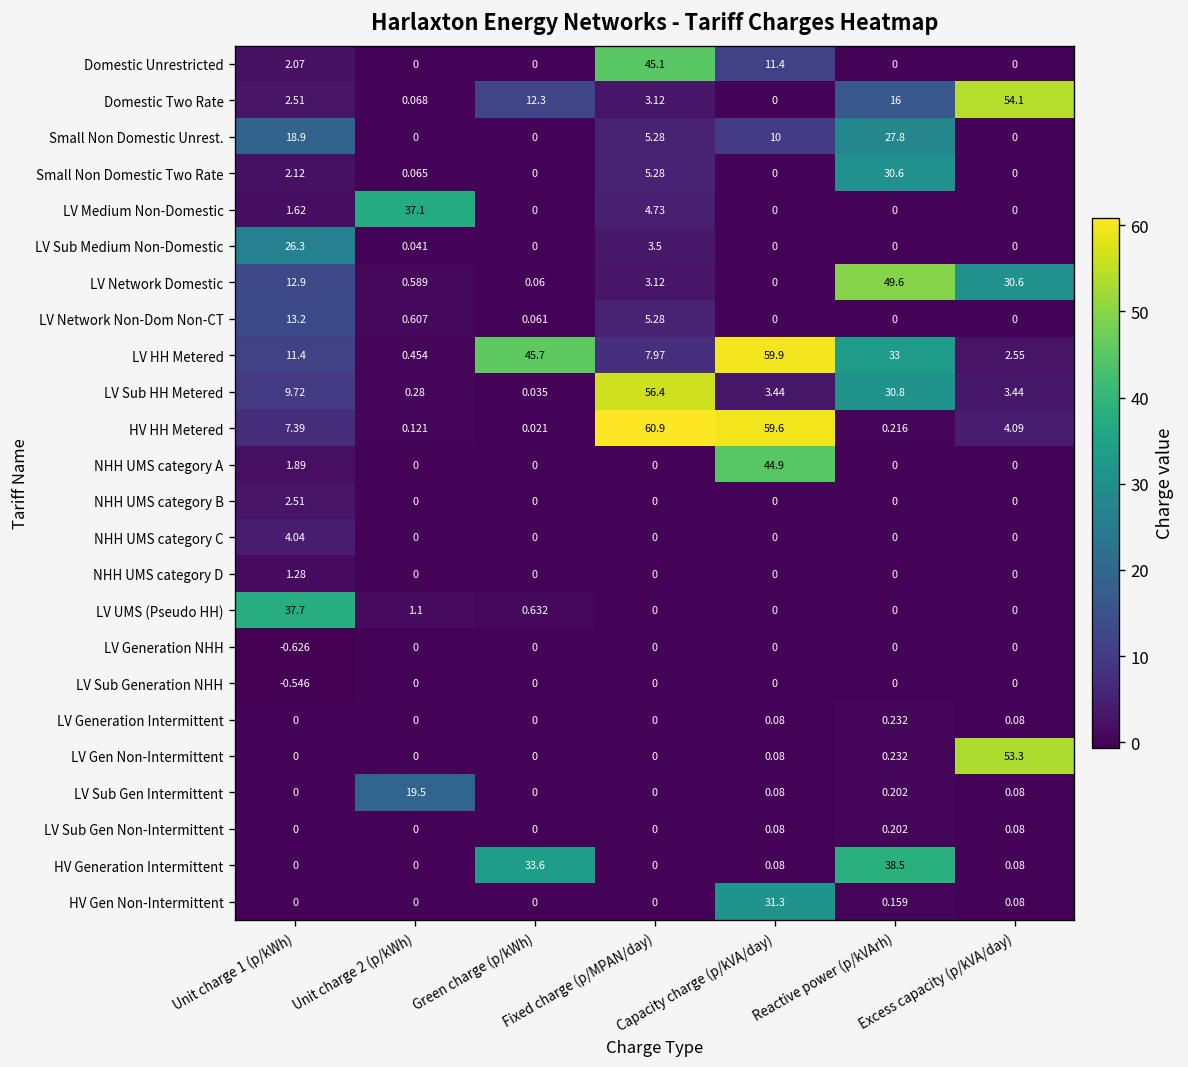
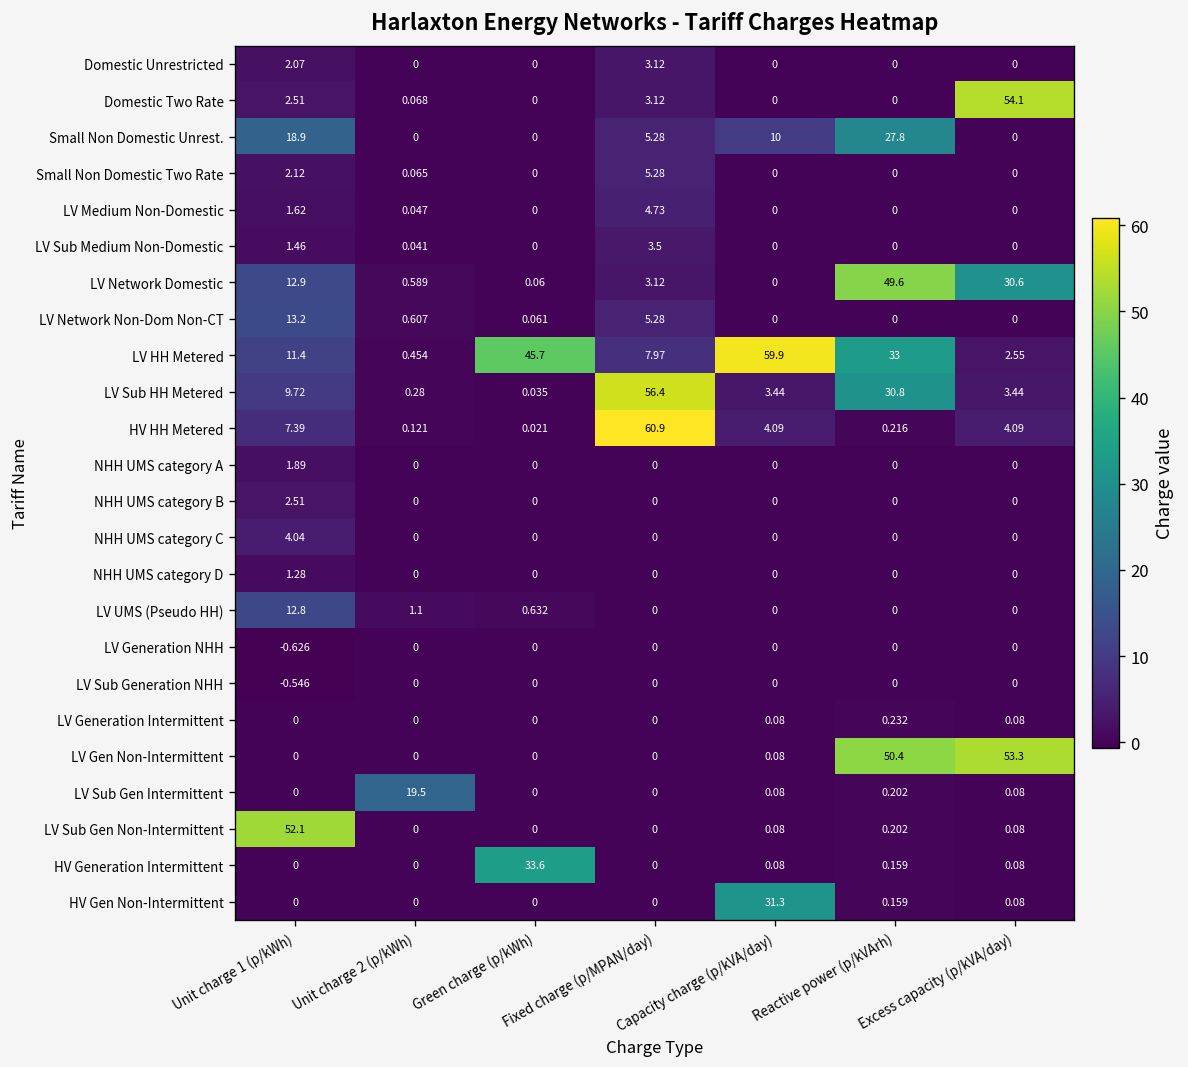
  {
    "Domestic Unrestricted": {
      "Unit charge 1 (p/kWh)": 2.07,
      "Unit charge 2 (p/kWh)": 0,
      "Green charge (p/kWh)": 0,
-     "Fixed charge (p/MPAN/day)": 45.1,
-     "Capacity charge (p/kVA/day)": 11.4,
+     "Fixed charge (p/MPAN/day)": 3.12,
+     "Capacity charge (p/kVA/day)": 0,
      "Reactive power (p/kVArh)": 0,
      "Excess capacity (p/kVA/day)": 0
    },
    "Domestic Two Rate": {
      "Unit charge 1 (p/kWh)": 2.51,
      "Unit charge 2 (p/kWh)": 0.068,
-     "Green charge (p/kWh)": 12.3,
+     "Green charge (p/kWh)": 0,
      "Fixed charge (p/MPAN/day)": 3.12,
      "Capacity charge (p/kVA/day)": 0,
-     "Reactive power (p/kVArh)": 16,
+     "Reactive power (p/kVArh)": 0,
      "Excess capacity (p/kVA/day)": 54.1
    },
    "Small Non Domestic Unrest.": {
      "Unit charge 1 (p/kWh)": 18.9,
      "Unit charge 2 (p/kWh)": 0,
      "Green charge (p/kWh)": 0,
      "Fixed charge (p/MPAN/day)": 5.28,
      "Capacity charge (p/kVA/day)": 10,
      "Reactive power (p/kVArh)": 27.8,
      "Excess capacity (p/kVA/day)": 0
    },
    "Small Non Domestic Two Rate": {
      "Unit charge 1 (p/kWh)": 2.12,
      "Unit charge 2 (p/kWh)": 0.065,
      "Green charge (p/kWh)": 0,
      "Fixed charge (p/MPAN/day)": 5.28,
      "Capacity charge (p/kVA/day)": 0,
-     "Reactive power (p/kVArh)": 30.6,
+     "Reactive power (p/kVArh)": 0,
      "Excess capacity (p/kVA/day)": 0
    },
    "LV Medium Non-Domestic": {
      "Unit charge 1 (p/kWh)": 1.62,
-     "Unit charge 2 (p/kWh)": 37.1,
+     "Unit charge 2 (p/kWh)": 0.047,
      "Green charge (p/kWh)": 0,
      "Fixed charge (p/MPAN/day)": 4.73,
      "Capacity charge (p/kVA/day)": 0,
      "Reactive power (p/kVArh)": 0,
      "Excess capacity (p/kVA/day)": 0
    },
    "LV Sub Medium Non-Domestic": {
-     "Unit charge 1 (p/kWh)": 26.3,
+     "Unit charge 1 (p/kWh)": 1.46,
      "Unit charge 2 (p/kWh)": 0.041,
      "Green charge (p/kWh)": 0,
      "Fixed charge (p/MPAN/day)": 3.5,
      "Capacity charge (p/kVA/day)": 0,
      "Reactive power (p/kVArh)": 0,
      "Excess capacity (p/kVA/day)": 0
    },
    "LV Network Domestic": {
      "Unit charge 1 (p/kWh)": 12.9,
      "Unit charge 2 (p/kWh)": 0.589,
      "Green charge (p/kWh)": 0.06,
      "Fixed charge (p/MPAN/day)": 3.12,
      "Capacity charge (p/kVA/day)": 0,
      "Reactive power (p/kVArh)": 49.6,
      "Excess capacity (p/kVA/day)": 30.6
    },
    "LV Network Non-Dom Non-CT": {
      "Unit charge 1 (p/kWh)": 13.2,
      "Unit charge 2 (p/kWh)": 0.607,
      "Green charge (p/kWh)": 0.061,
      "Fixed charge (p/MPAN/day)": 5.28,
      "Capacity charge (p/kVA/day)": 0,
      "Reactive power (p/kVArh)": 0,
      "Excess capacity (p/kVA/day)": 0
    },
    "LV HH Metered": {
      "Unit charge 1 (p/kWh)": 11.4,
      "Unit charge 2 (p/kWh)": 0.454,
      "Green charge (p/kWh)": 45.7,
      "Fixed charge (p/MPAN/day)": 7.97,
      "Capacity charge (p/kVA/day)": 59.9,
      "Reactive power (p/kVArh)": 33,
      "Excess capacity (p/kVA/day)": 2.55
    },
    "LV Sub HH Metered": {
      "Unit charge 1 (p/kWh)": 9.72,
      "Unit charge 2 (p/kWh)": 0.28,
      "Green charge (p/kWh)": 0.035,
      "Fixed charge (p/MPAN/day)": 56.4,
      "Capacity charge (p/kVA/day)": 3.44,
      "Reactive power (p/kVArh)": 30.8,
      "Excess capacity (p/kVA/day)": 3.44
    },
    "HV HH Metered": {
      "Unit charge 1 (p/kWh)": 7.39,
      "Unit charge 2 (p/kWh)": 0.121,
      "Green charge (p/kWh)": 0.021,
      "Fixed charge (p/MPAN/day)": 60.9,
-     "Capacity charge (p/kVA/day)": 59.6,
+     "Capacity charge (p/kVA/day)": 4.09,
      "Reactive power (p/kVArh)": 0.216,
      "Excess capacity (p/kVA/day)": 4.09
    },
    "NHH UMS category A": {
      "Unit charge 1 (p/kWh)": 1.89,
      "Unit charge 2 (p/kWh)": 0,
      "Green charge (p/kWh)": 0,
      "Fixed charge (p/MPAN/day)": 0,
-     "Capacity charge (p/kVA/day)": 44.9,
+     "Capacity charge (p/kVA/day)": 0,
      "Reactive power (p/kVArh)": 0,
      "Excess capacity (p/kVA/day)": 0
    },
    "NHH UMS category B": {
      "Unit charge 1 (p/kWh)": 2.51,
      "Unit charge 2 (p/kWh)": 0,
      "Green charge (p/kWh)": 0,
      "Fixed charge (p/MPAN/day)": 0,
      "Capacity charge (p/kVA/day)": 0,
      "Reactive power (p/kVArh)": 0,
      "Excess capacity (p/kVA/day)": 0
    },
    "NHH UMS category C": {
      "Unit charge 1 (p/kWh)": 4.04,
      "Unit charge 2 (p/kWh)": 0,
      "Green charge (p/kWh)": 0,
      "Fixed charge (p/MPAN/day)": 0,
      "Capacity charge (p/kVA/day)": 0,
      "Reactive power (p/kVArh)": 0,
      "Excess capacity (p/kVA/day)": 0
    },
    "NHH UMS category D": {
      "Unit charge 1 (p/kWh)": 1.28,
      "Unit charge 2 (p/kWh)": 0,
      "Green charge (p/kWh)": 0,
      "Fixed charge (p/MPAN/day)": 0,
      "Capacity charge (p/kVA/day)": 0,
      "Reactive power (p/kVArh)": 0,
      "Excess capacity (p/kVA/day)": 0
    },
    "LV UMS (Pseudo HH)": {
-     "Unit charge 1 (p/kWh)": 37.7,
+     "Unit charge 1 (p/kWh)": 12.8,
      "Unit charge 2 (p/kWh)": 1.1,
      "Green charge (p/kWh)": 0.632,
      "Fixed charge (p/MPAN/day)": 0,
      "Capacity charge (p/kVA/day)": 0,
      "Reactive power (p/kVArh)": 0,
      "Excess capacity (p/kVA/day)": 0
    },
    "LV Generation NHH": {
      "Unit charge 1 (p/kWh)": -0.626,
      "Unit charge 2 (p/kWh)": 0,
      "Green charge (p/kWh)": 0,
      "Fixed charge (p/MPAN/day)": 0,
      "Capacity charge (p/kVA/day)": 0,
      "Reactive power (p/kVArh)": 0,
      "Excess capacity (p/kVA/day)": 0
    },
    "LV Sub Generation NHH": {
      "Unit charge 1 (p/kWh)": -0.546,
      "Unit charge 2 (p/kWh)": 0,
      "Green charge (p/kWh)": 0,
      "Fixed charge (p/MPAN/day)": 0,
      "Capacity charge (p/kVA/day)": 0,
      "Reactive power (p/kVArh)": 0,
      "Excess capacity (p/kVA/day)": 0
    },
    "LV Generation Intermittent": {
      "Unit charge 1 (p/kWh)": 0,
      "Unit charge 2 (p/kWh)": 0,
      "Green charge (p/kWh)": 0,
      "Fixed charge (p/MPAN/day)": 0,
      "Capacity charge (p/kVA/day)": 0.08,
      "Reactive power (p/kVArh)": 0.232,
      "Excess capacity (p/kVA/day)": 0.08
    },
    "LV Gen Non-Intermittent": {
      "Unit charge 1 (p/kWh)": 0,
      "Unit charge 2 (p/kWh)": 0,
      "Green charge (p/kWh)": 0,
      "Fixed charge (p/MPAN/day)": 0,
      "Capacity charge (p/kVA/day)": 0.08,
-     "Reactive power (p/kVArh)": 0.232,
+     "Reactive power (p/kVArh)": 50.4,
      "Excess capacity (p/kVA/day)": 53.3
    },
    "LV Sub Gen Intermittent": {
      "Unit charge 1 (p/kWh)": 0,
      "Unit charge 2 (p/kWh)": 19.5,
      "Green charge (p/kWh)": 0,
      "Fixed charge (p/MPAN/day)": 0,
      "Capacity charge (p/kVA/day)": 0.08,
      "Reactive power (p/kVArh)": 0.202,
      "Excess capacity (p/kVA/day)": 0.08
    },
    "LV Sub Gen Non-Intermittent": {
-     "Unit charge 1 (p/kWh)": 0,
+     "Unit charge 1 (p/kWh)": 52.1,
      "Unit charge 2 (p/kWh)": 0,
      "Green charge (p/kWh)": 0,
      "Fixed charge (p/MPAN/day)": 0,
      "Capacity charge (p/kVA/day)": 0.08,
      "Reactive power (p/kVArh)": 0.202,
      "Excess capacity (p/kVA/day)": 0.08
    },
    "HV Generation Intermittent": {
      "Unit charge 1 (p/kWh)": 0,
      "Unit charge 2 (p/kWh)": 0,
      "Green charge (p/kWh)": 33.6,
      "Fixed charge (p/MPAN/day)": 0,
      "Capacity charge (p/kVA/day)": 0.08,
-     "Reactive power (p/kVArh)": 38.5,
+     "Reactive power (p/kVArh)": 0.159,
      "Excess capacity (p/kVA/day)": 0.08
    },
    "HV Gen Non-Intermittent": {
      "Unit charge 1 (p/kWh)": 0,
      "Unit charge 2 (p/kWh)": 0,
      "Green charge (p/kWh)": 0,
      "Fixed charge (p/MPAN/day)": 0,
      "Capacity charge (p/kVA/day)": 31.3,
      "Reactive power (p/kVArh)": 0.159,
      "Excess capacity (p/kVA/day)": 0.08
    }
  }
